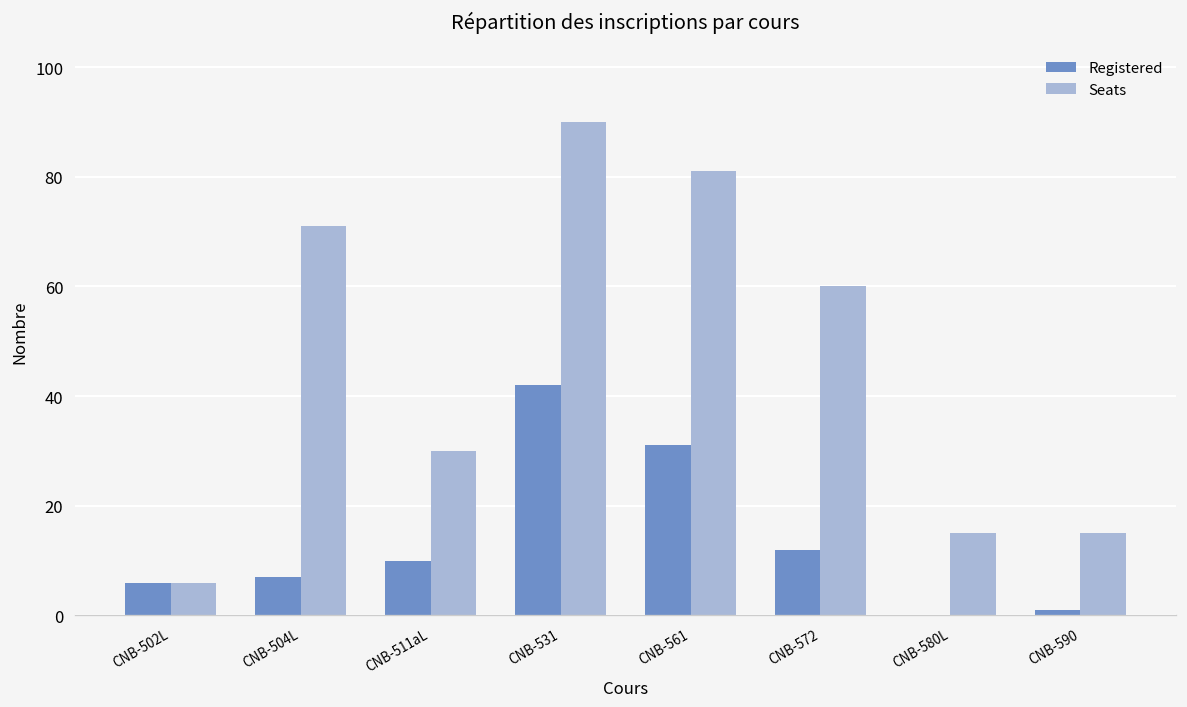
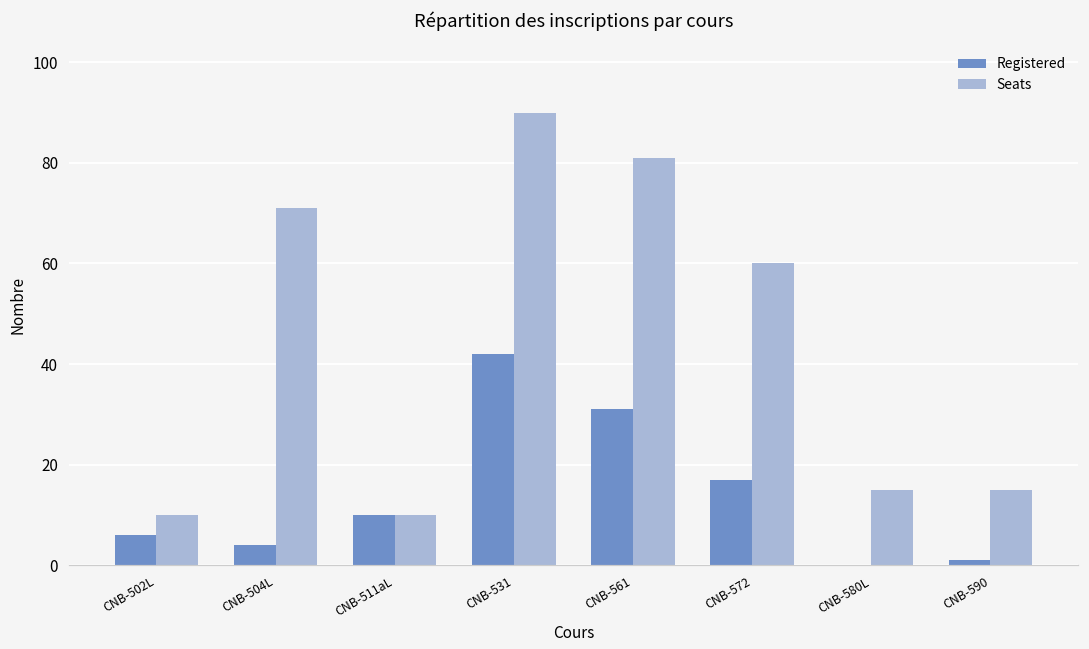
  {
    "Registered": {
      "CNB-502L": 6,
-     "CNB-504L": 7,
+     "CNB-504L": 4,
      "CNB-511aL": 10,
      "CNB-531": 42,
      "CNB-561": 31,
-     "CNB-572": 12,
+     "CNB-572": 17,
      "CNB-580L": 0,
      "CNB-590": 1
    },
    "Seats": {
-     "CNB-502L": 6,
+     "CNB-502L": 10,
      "CNB-504L": 71,
-     "CNB-511aL": 30,
+     "CNB-511aL": 10,
      "CNB-531": 90,
      "CNB-561": 81,
      "CNB-572": 60,
      "CNB-580L": 15,
      "CNB-590": 15
    }
  }
